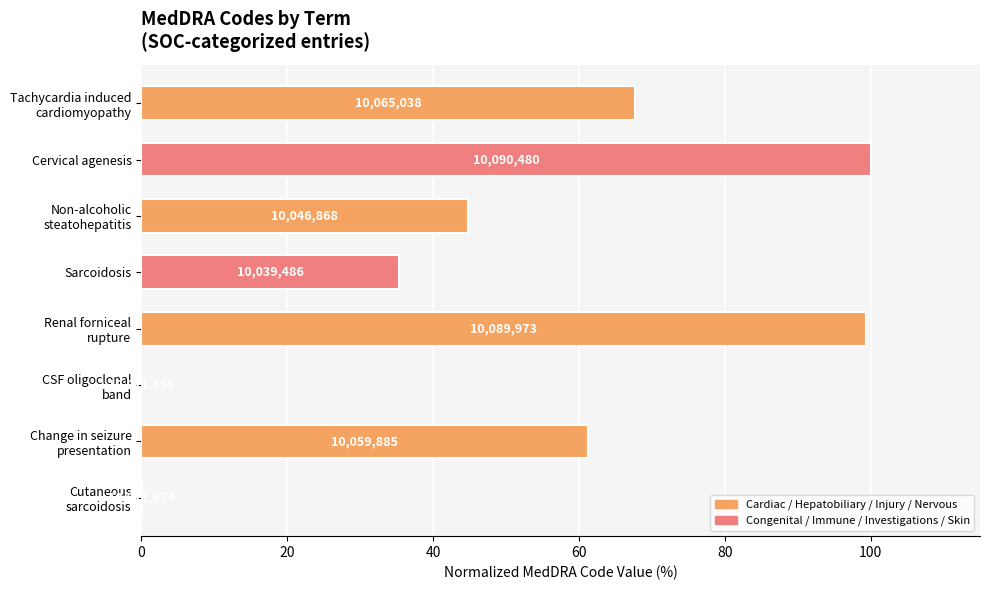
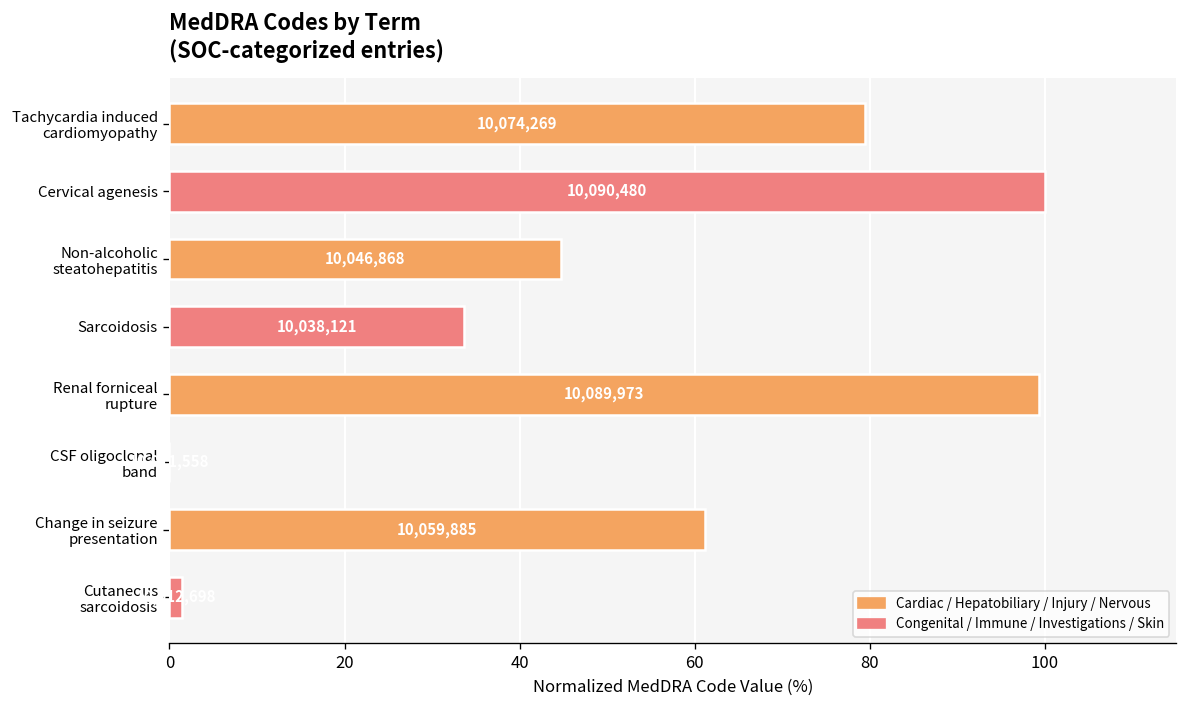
  {
-   "Tachycardia induced cardiomyopathy": "10,065,038",
-   "Sarcoidosis": "10,039,486",
-   "Cutaneous sarcoidosis": "0"
+   "Tachycardia induced cardiomyopathy": "10,074,269",
+   "Sarcoidosis": "10,038,121",
+   "Cutaneous sarcoidosis": "1"
  }
